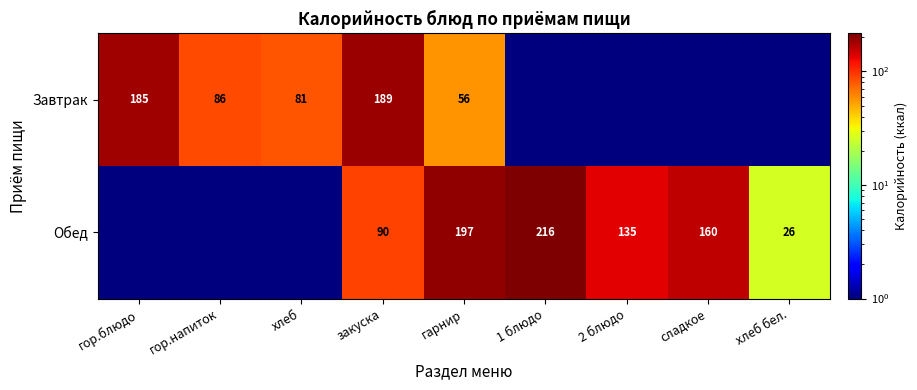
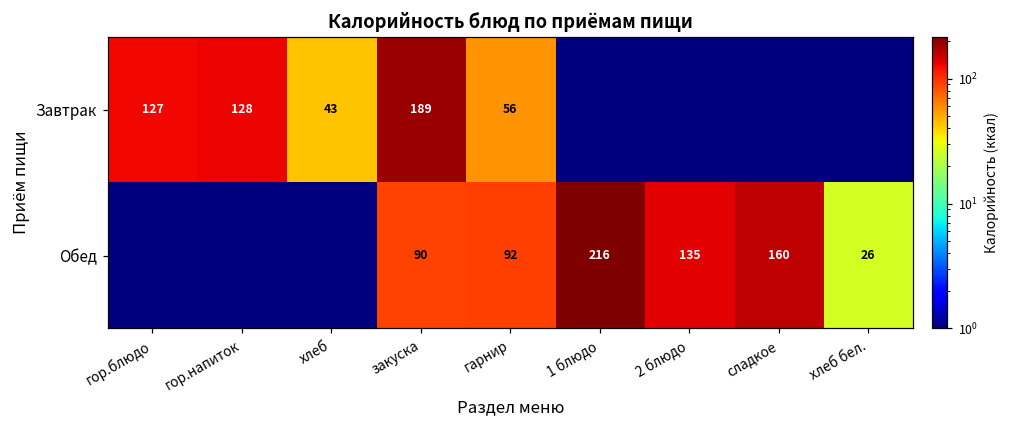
  {
    "Завтрак": {
-     "гор.блюдо": 185,
-     "гор.напиток": 86,
-     "хлеб": 81,
+     "гор.блюдо": 127,
+     "гор.напиток": 128,
+     "хлеб": 43,
      "закуска": 189,
      "гарнир": 56
    },
    "Обед": {
      "закуска": 90,
-     "гарнир": 197,
+     "гарнир": 92,
      "1 блюдо": 216,
      "2 блюдо": 135,
      "сладкое": 160,
      "хлеб бел.": 26
    }
  }
